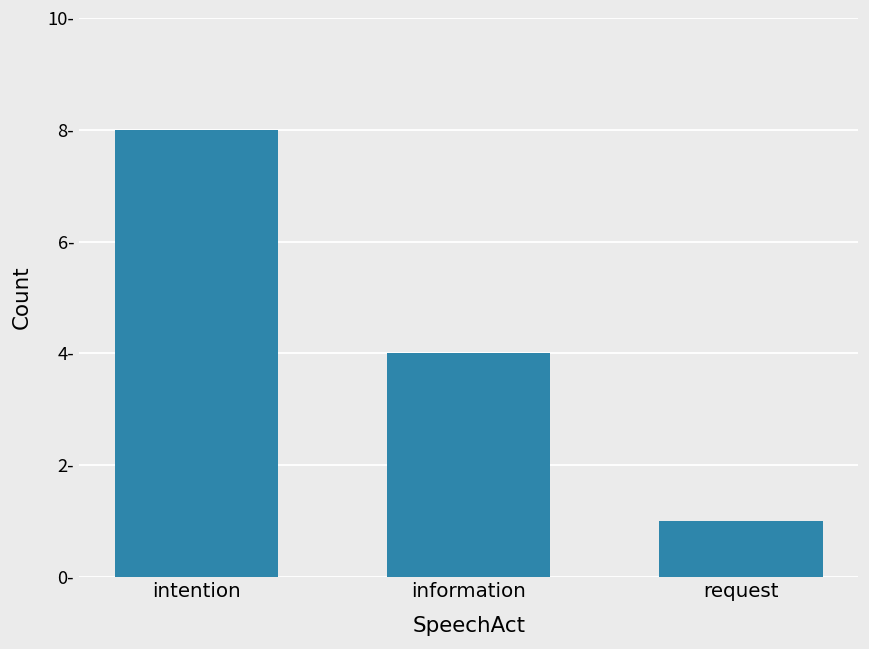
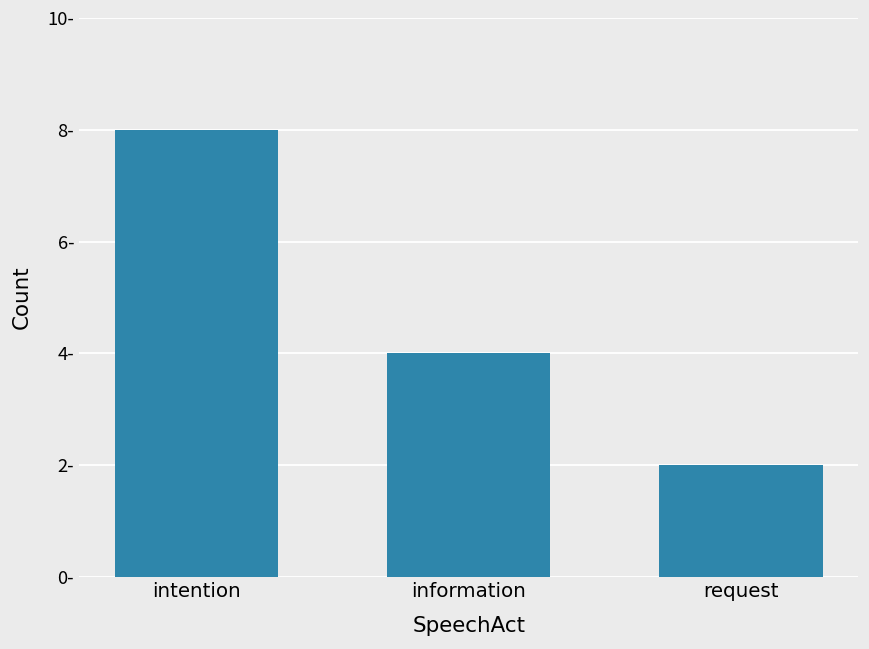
  {
    "intention": "8-",
    "information": "4-",
-   "request": "1-"
+   "request": "2-"
  }
